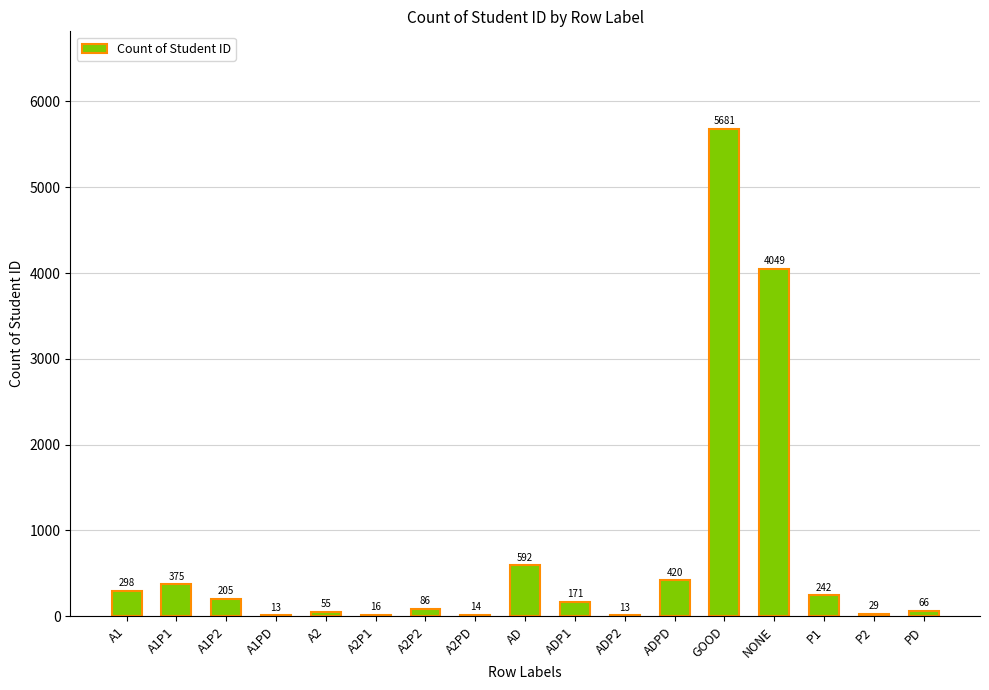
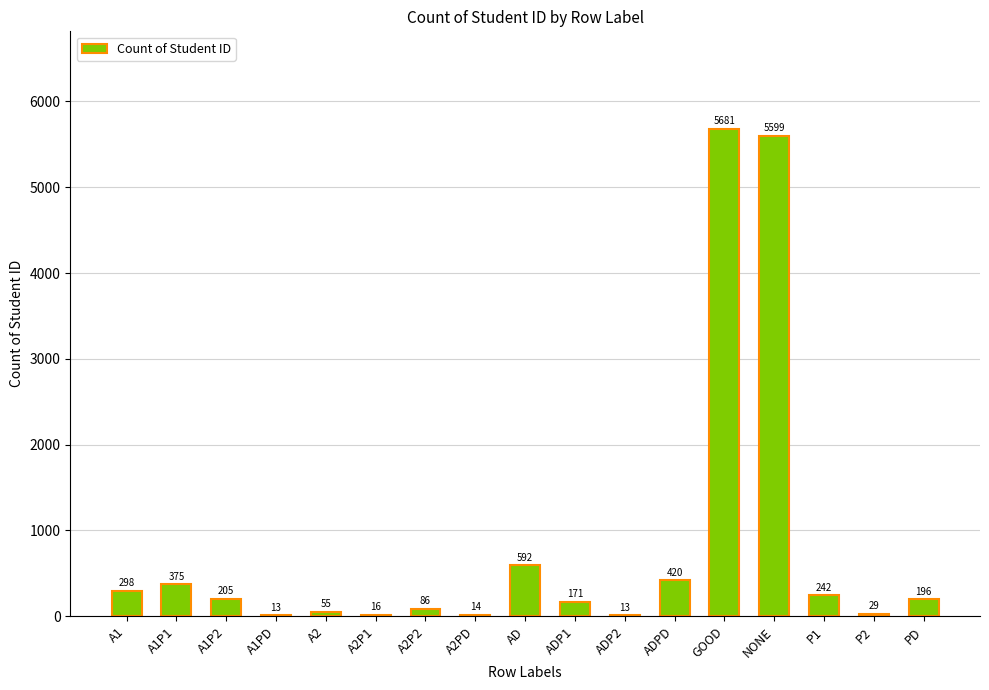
  {
    "A1": 298,
    "A1P1": 375,
    "A1P2": 205,
    "A1PD": 13,
    "A2": 55,
    "A2P1": 16,
    "A2P2": 86,
    "A2PD": 14,
    "AD": 592,
    "ADP1": 171,
    "ADP2": 13,
    "ADPD": 420,
    "GOOD": 5681,
-   "NONE": 4049,
+   "NONE": 5599,
    "P1": 242,
    "P2": 29,
-   "PD": 66
+   "PD": 196
  }
